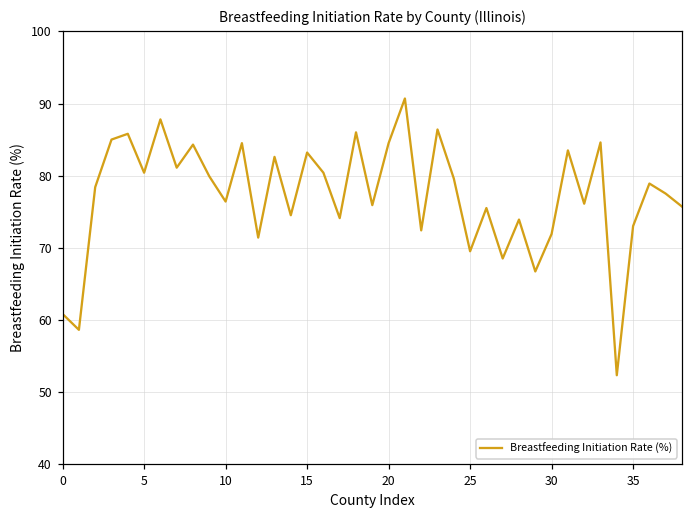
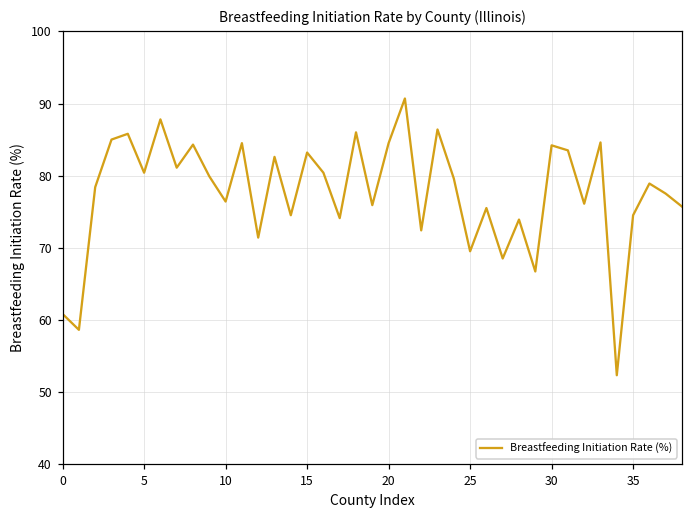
  {
    "0": 61,
    "5": 80,
    "10": 76,
    "15": 83,
    "20": 85,
    "25": 70,
-   "30": 72,
-   "35": 73
+   "30": 84,
+   "35": 75
  }
